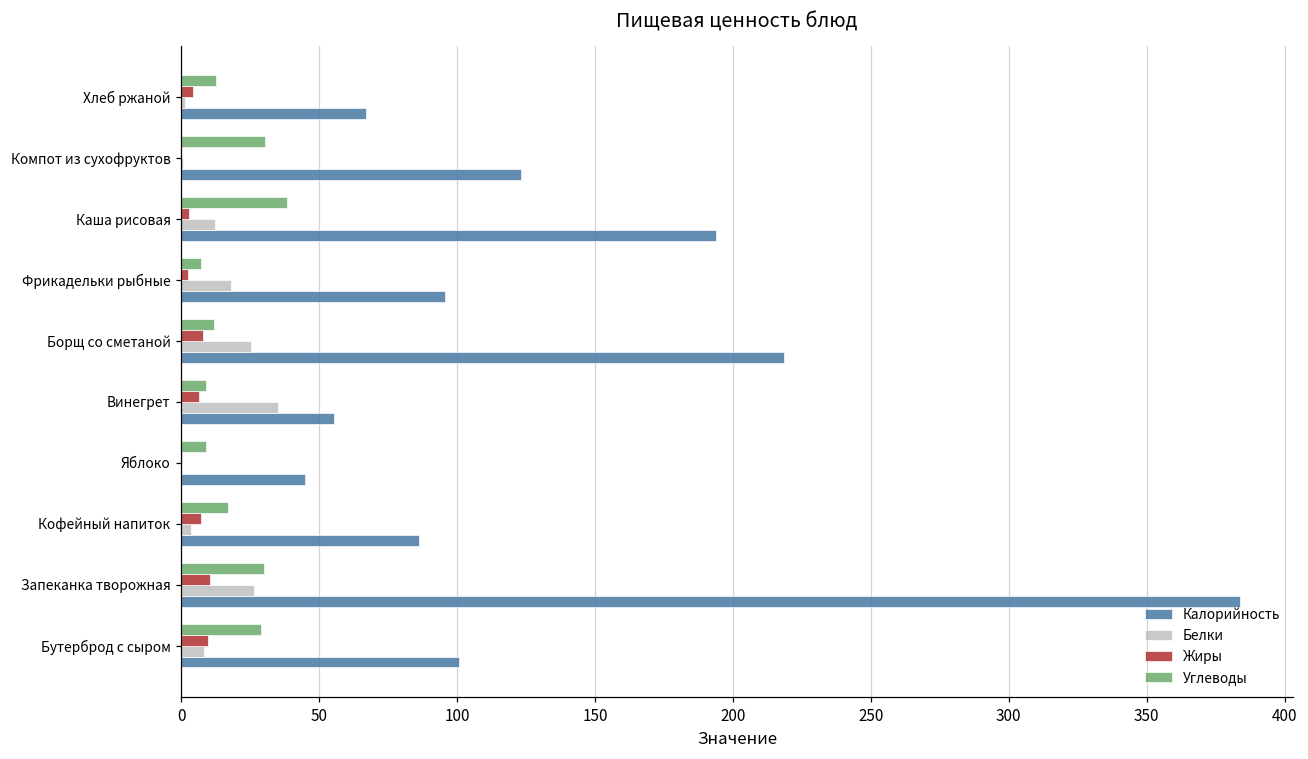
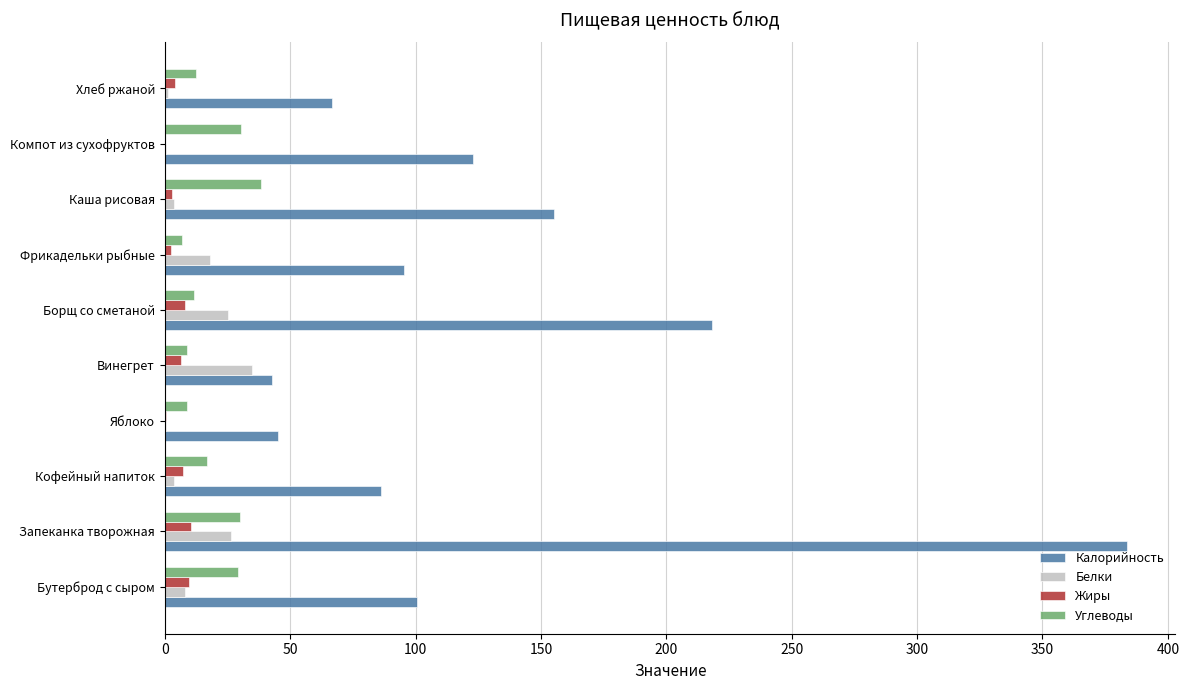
  {
    "Калорийность": {
      "Хлеб ржаной": 67,
      "Компот из сухофруктов": 123,
-     "Каша рисовая": 194,
+     "Каша рисовая": 155,
      "Фрикадельки рыбные": 96,
      "Борщ со сметаной": 218,
-     "Винегрет": 55,
+     "Винегрет": 43,
      "Яблоко": 45,
      "Кофейный напиток": 86,
      "Запеканка творожная": 384,
      "Бутерброд с сыром": 101
    },
    "Белки": {
      "Хлеб ржаной": 1,
-     "Каша рисовая": 12,
+     "Каша рисовая": 4,
      "Фрикадельки рыбные": 18,
      "Борщ со сметаной": 25,
      "Винегрет": 35,
      "Кофейный напиток": 4,
      "Запеканка творожная": 26,
      "Бутерброд с сыром": 8
    },
    "Жиры": {
      "Хлеб ржаной": 4,
      "Компот из сухофруктов": 0,
      "Каша рисовая": 3,
      "Фрикадельки рыбные": 3,
      "Борщ со сметаной": 8,
      "Винегрет": 6,
      "Кофейный напиток": 7,
      "Запеканка творожная": 11,
      "Бутерброд с сыром": 10
    },
    "Углеводы": {
      "Хлеб ржаной": 12,
      "Компот из сухофруктов": 30,
      "Каша рисовая": 38,
      "Фрикадельки рыбные": 7,
      "Борщ со сметаной": 12,
      "Винегрет": 9,
      "Яблоко": 9,
      "Кофейный напиток": 17,
      "Запеканка творожная": 30,
      "Бутерброд с сыром": 29
    }
  }
